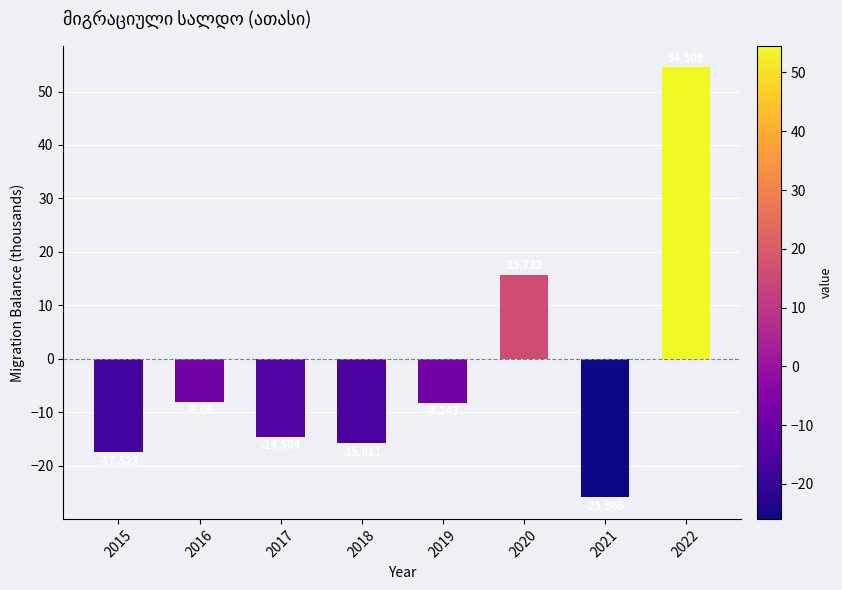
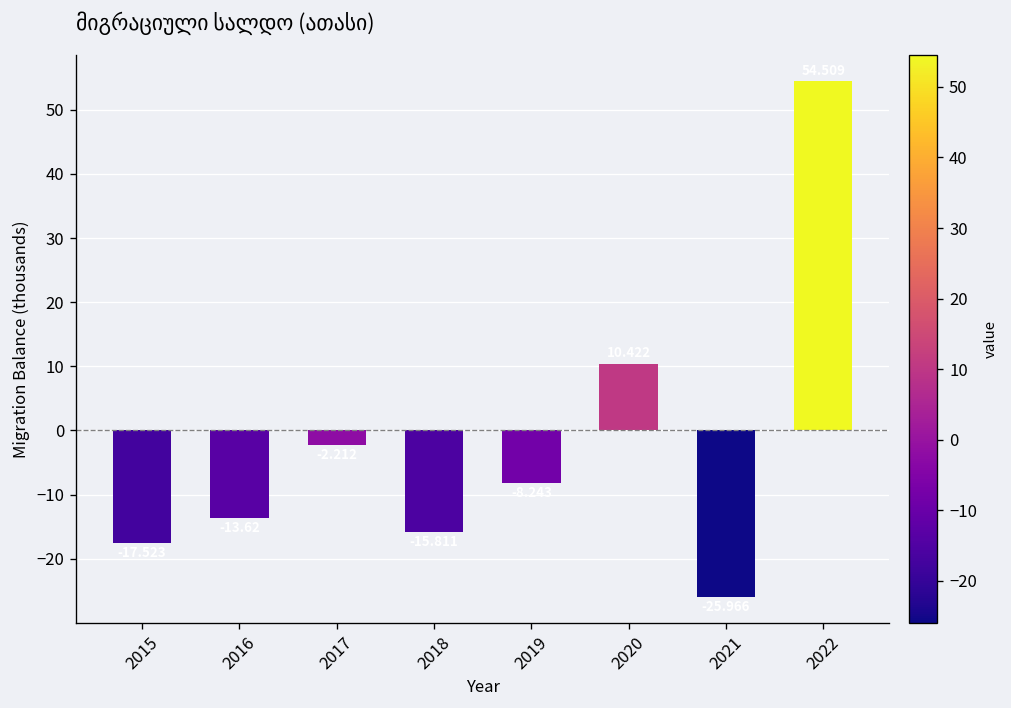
  {
    "2015": -18,
-   "2016": -8,
-   "2017": -15,
+   "2016": -14,
+   "2017": -2,
    "2018": -16,
    "2019": -8,
-   "2020": 16,
+   "2020": 10,
    "2021": -26,
    "2022": 55
  }
